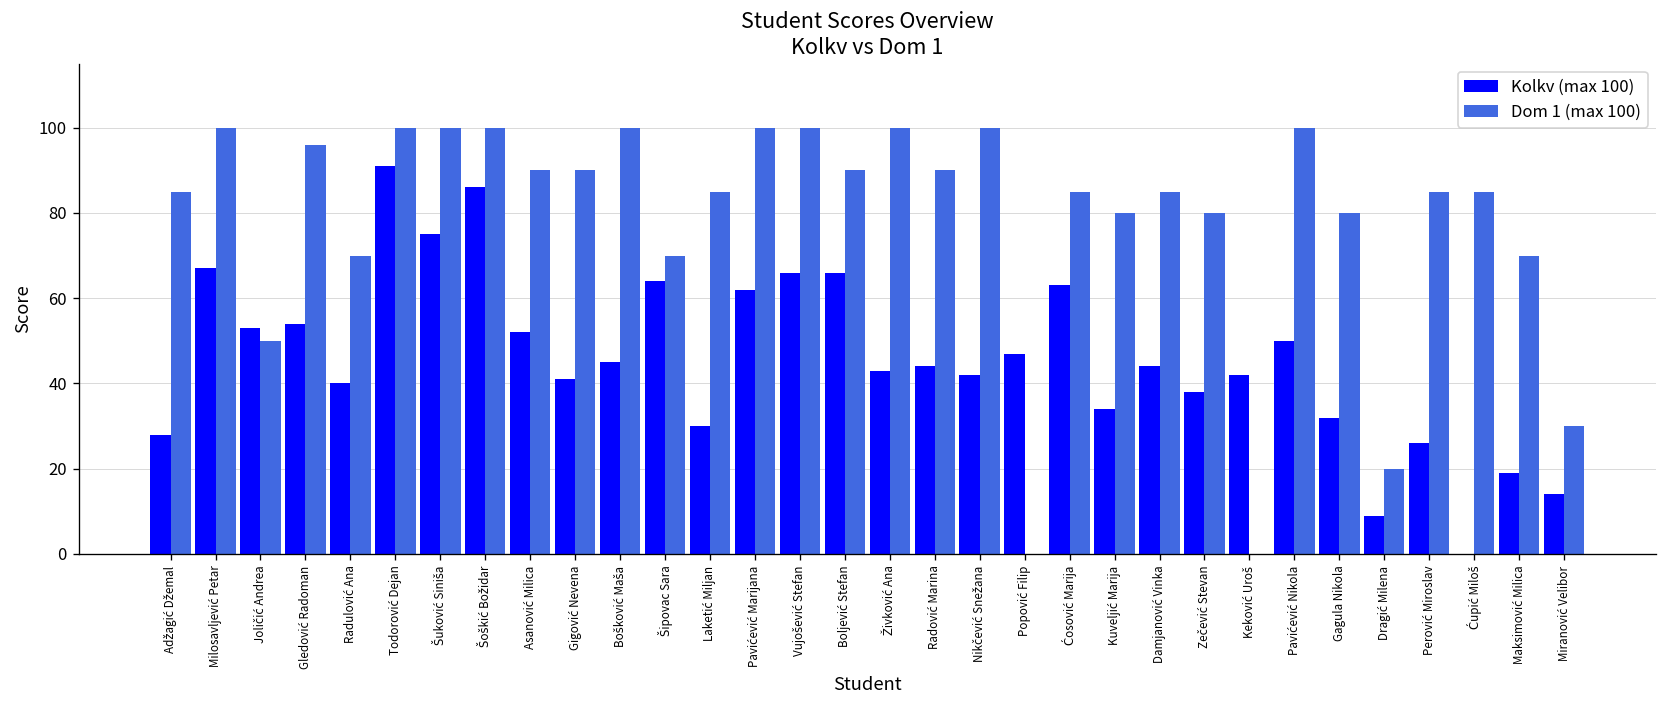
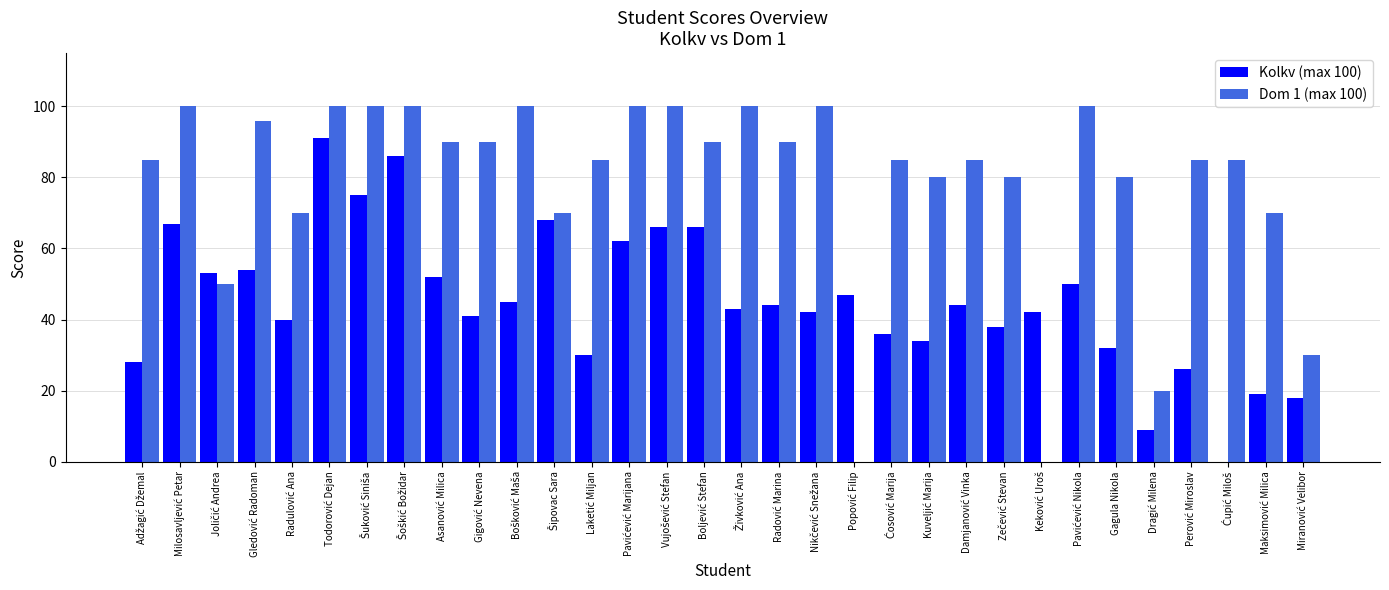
  {
    "Kolkv (max 100)": {
      "Adžagić Džemal": 28,
      "Milosavljević Petar": 67,
      "Joličić Andrea": 53,
      "Gledović Radoman": 54,
      "Radulović Ana": 40,
      "Todorović Dejan": 91,
      "Šuković Siniša": 75,
      "Šoškić Božidar": 86,
      "Asanović Milica": 52,
      "Gigović Nevena": 41,
      "Bošković Maša": 45,
-     "Šipovac Sara": 64,
+     "Šipovac Sara": 68,
      "Laketić Miljan": 30,
      "Pavićević Marijana": 62,
      "Vujošević Stefan": 66,
      "Boljević Stefan": 66,
      "Živković Ana": 43,
      "Radović Marina": 44,
      "Nikčević Snežana": 42,
      "Popović Filip": 47,
-     "Ćosović Marija": 63,
+     "Ćosović Marija": 36,
      "Kuveljić Marija": 34,
      "Damjanović Vinka": 44,
      "Zečević Stevan": 38,
      "Keković Uroš": 42,
      "Pavićević Nikola": 50,
      "Gagula Nikola": 32,
      "Dragić Milena": 9,
      "Perović Miroslav": 26,
      "Ćupić Miloš": 0,
      "Maksimović Milica": 19,
-     "Miranović Velibor": 14
+     "Miranović Velibor": 18
    },
    "Dom 1 (max 100)": {
      "Adžagić Džemal": 85,
      "Milosavljević Petar": 100,
      "Joličić Andrea": 50,
      "Gledović Radoman": 96,
      "Radulović Ana": 70,
      "Todorović Dejan": 100,
      "Šuković Siniša": 100,
      "Šoškić Božidar": 100,
      "Asanović Milica": 90,
      "Gigović Nevena": 90,
      "Bošković Maša": 100,
      "Šipovac Sara": 70,
      "Laketić Miljan": 85,
      "Pavićević Marijana": 100,
      "Vujošević Stefan": 100,
      "Boljević Stefan": 90,
      "Živković Ana": 100,
      "Radović Marina": 90,
      "Nikčević Snežana": 100,
      "Popović Filip": 0,
      "Ćosović Marija": 85,
      "Kuveljić Marija": 80,
      "Damjanović Vinka": 85,
      "Zečević Stevan": 80,
      "Keković Uroš": 0,
      "Pavićević Nikola": 100,
      "Gagula Nikola": 80,
      "Dragić Milena": 20,
      "Perović Miroslav": 85,
      "Ćupić Miloš": 85,
      "Maksimović Milica": 70,
      "Miranović Velibor": 30
    }
  }
